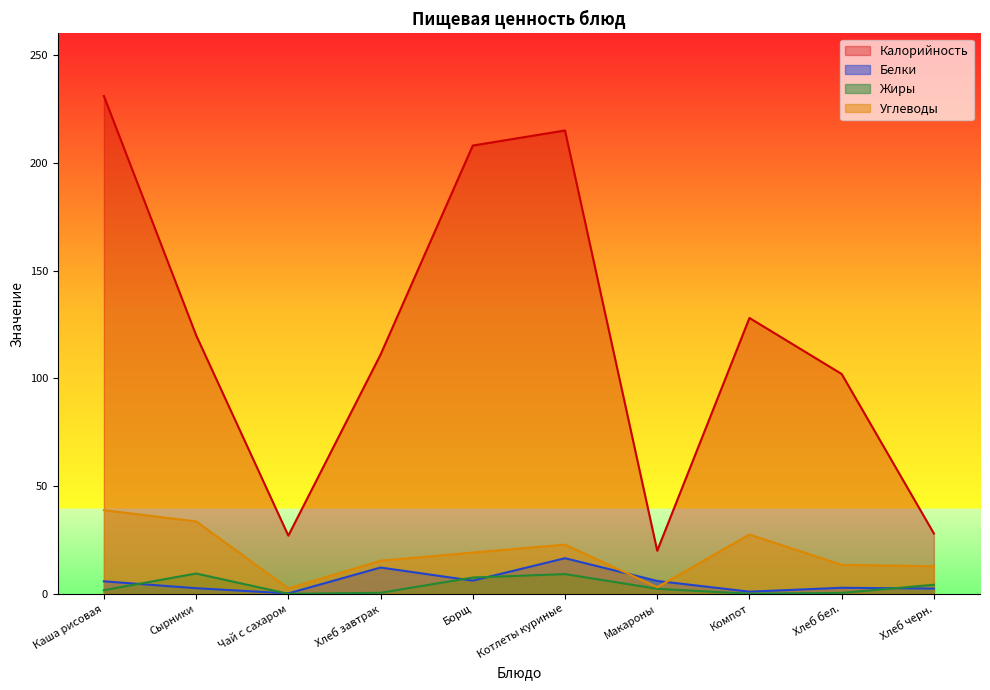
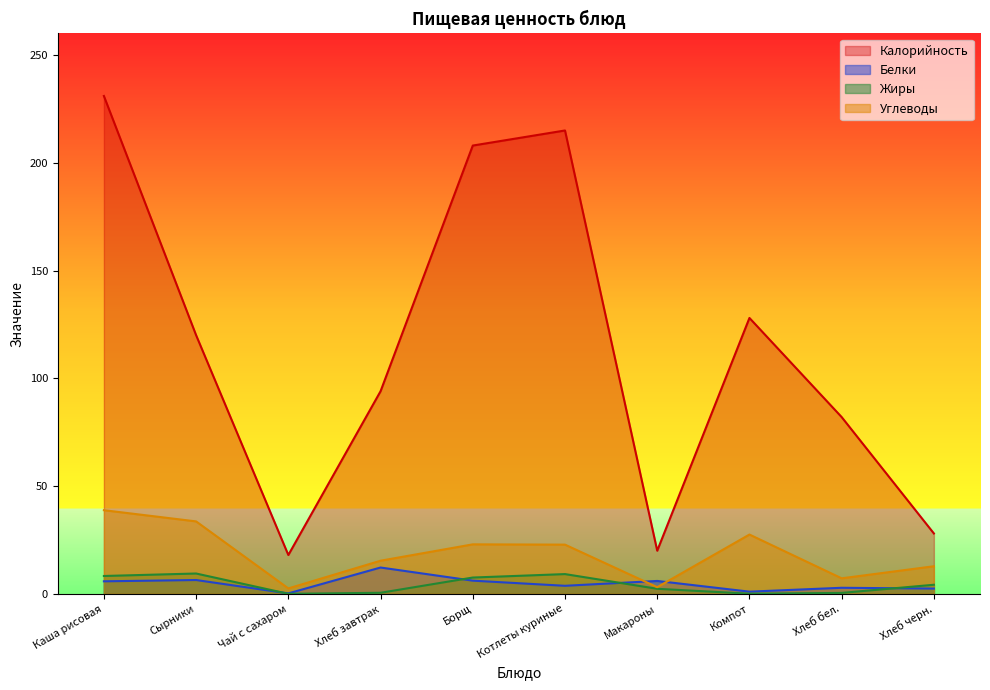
  {
    "Калорийность": {
      "Каша рисовая": 231,
      "Сырники": 120,
-     "Чай с сахаром": 27,
-     "Хлеб завтрак": 111,
+     "Чай с сахаром": 18,
+     "Хлеб завтрак": 94,
      "Борщ": 208,
      "Котлеты куриные": 215,
      "Макароны": 20,
      "Компот": 128,
-     "Хлеб бел.": 102,
+     "Хлеб бел.": 82,
      "Хлеб черн.": 28
    },
    "Белки": {
      "Каша рисовая": 6,
-     "Сырники": 3,
+     "Сырники": 6,
      "Хлеб завтрак": 12,
      "Борщ": 6,
-     "Котлеты куриные": 17,
+     "Котлеты куриные": 4,
      "Макароны": 6,
      "Хлеб бел.": 3,
      "Хлеб черн.": 2
    },
    "Жиры": {
-     "Каша рисовая": 2,
+     "Каша рисовая": 8,
      "Сырники": 9,
      "Хлеб завтрак": 0,
      "Борщ": 8,
      "Котлеты куриные": 9,
      "Хлеб бел.": 0,
      "Хлеб черн.": 4
    },
    "Углеводы": {
      "Каша рисовая": 39,
      "Сырники": 34,
      "Чай с сахаром": 3,
      "Хлеб завтрак": 15,
-     "Борщ": 19,
+     "Борщ": 23,
      "Котлеты куриные": 23,
      "Компот": 28,
-     "Хлеб бел.": 13,
+     "Хлеб бел.": 7,
      "Хлеб черн.": 13
    }
  }
